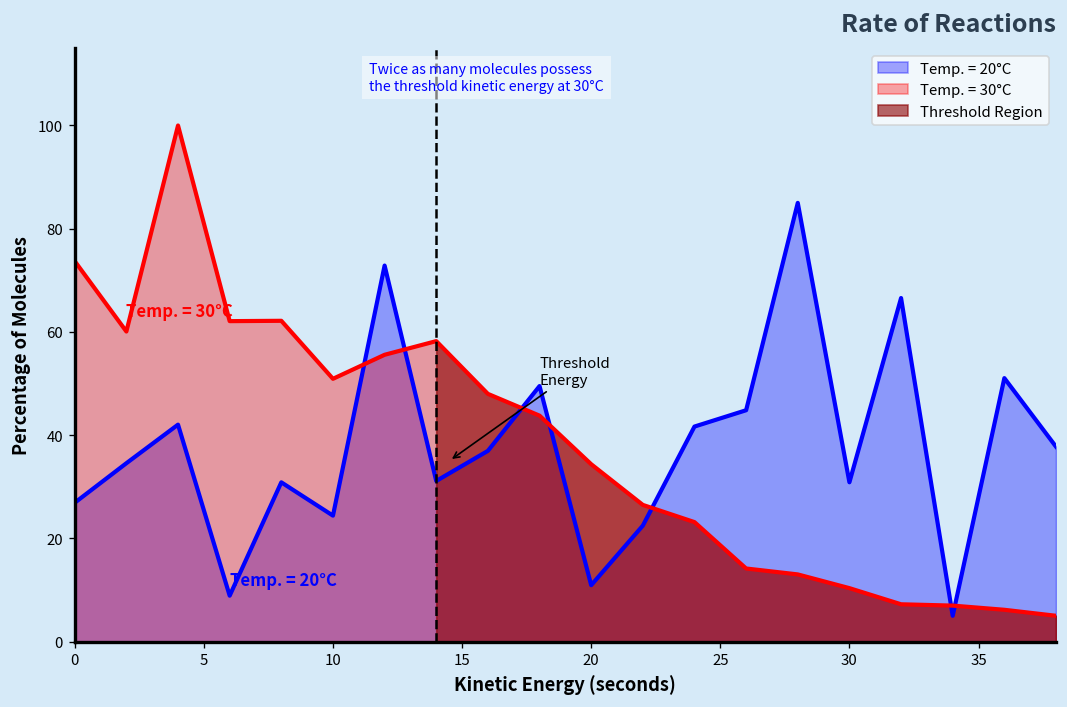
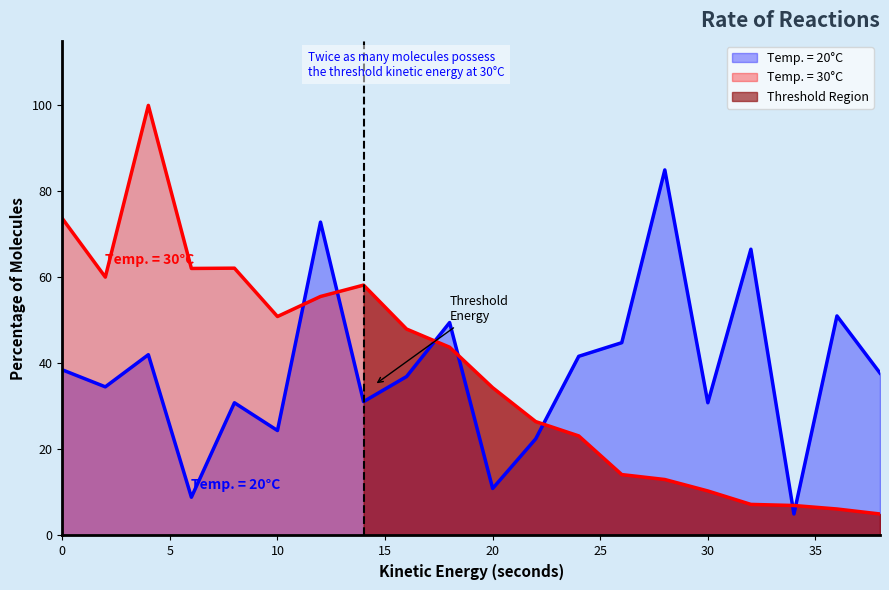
  {
    "Temp. = 20°C": {
-     "0": 27,
+     "0": 39,
      "10": 24,
      "20": 11,
      "30": 31
    },
    "Temp. = 30°C": {
      "0": 74,
      "10": 51
    }
  }
